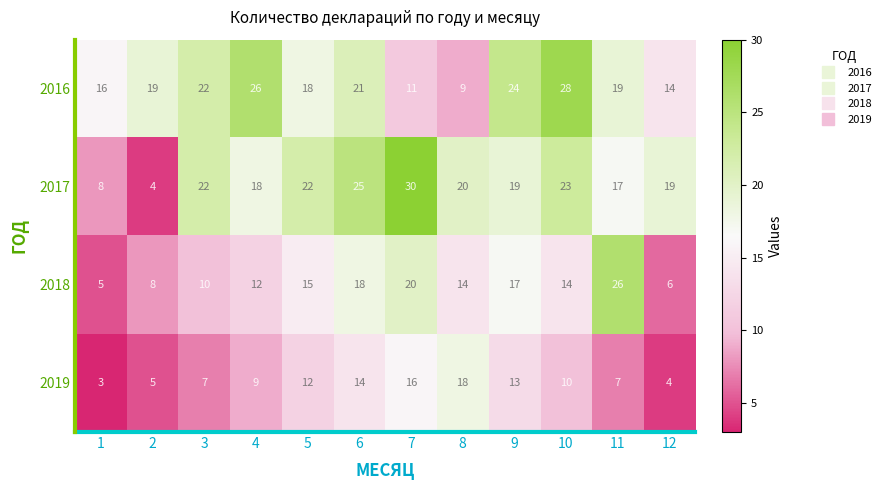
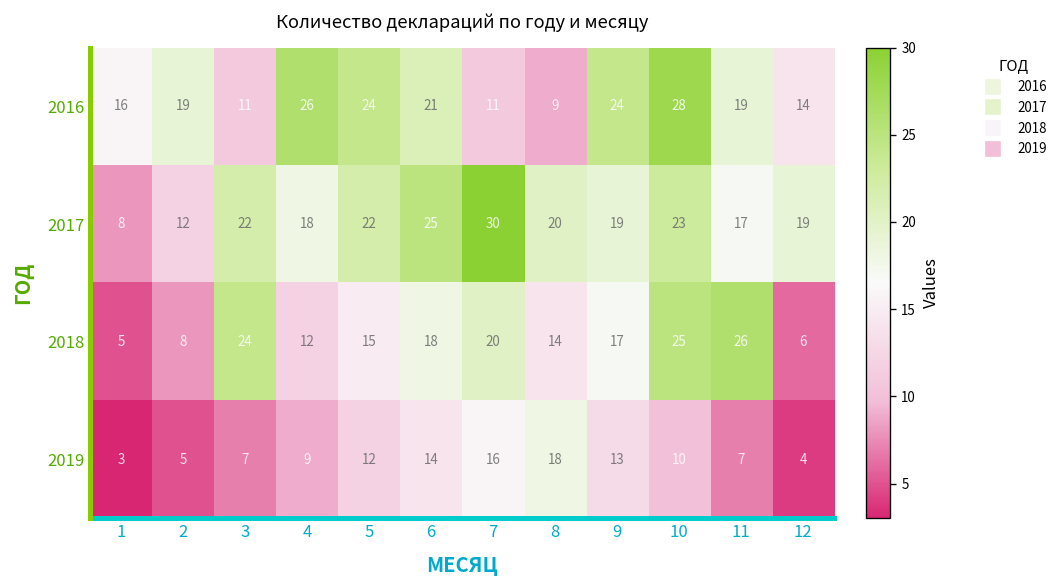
  {
    "2016": {
      "1": 16,
      "2": 19,
-     "3": 22,
+     "3": 11,
      "4": 26,
-     "5": 18,
+     "5": 24,
      "6": 21,
      "7": 11,
      "8": 9,
      "9": 24,
      "10": 28,
      "11": 19,
      "12": 14
    },
    "2017": {
      "1": 8,
-     "2": 4,
+     "2": 12,
      "3": 22,
      "4": 18,
      "5": 22,
      "6": 25,
      "7": 30,
      "8": 20,
      "9": 19,
      "10": 23,
      "11": 17,
      "12": 19
    },
    "2018": {
      "1": 5,
      "2": 8,
-     "3": 10,
+     "3": 24,
      "4": 12,
      "5": 15,
      "6": 18,
      "7": 20,
      "8": 14,
      "9": 17,
-     "10": 14,
+     "10": 25,
      "11": 26,
      "12": 6
    },
    "2019": {
      "1": 3,
      "2": 5,
      "3": 7,
      "4": 9,
      "5": 12,
      "6": 14,
      "7": 16,
      "8": 18,
      "9": 13,
      "10": 10,
      "11": 7,
      "12": 4
    }
  }
